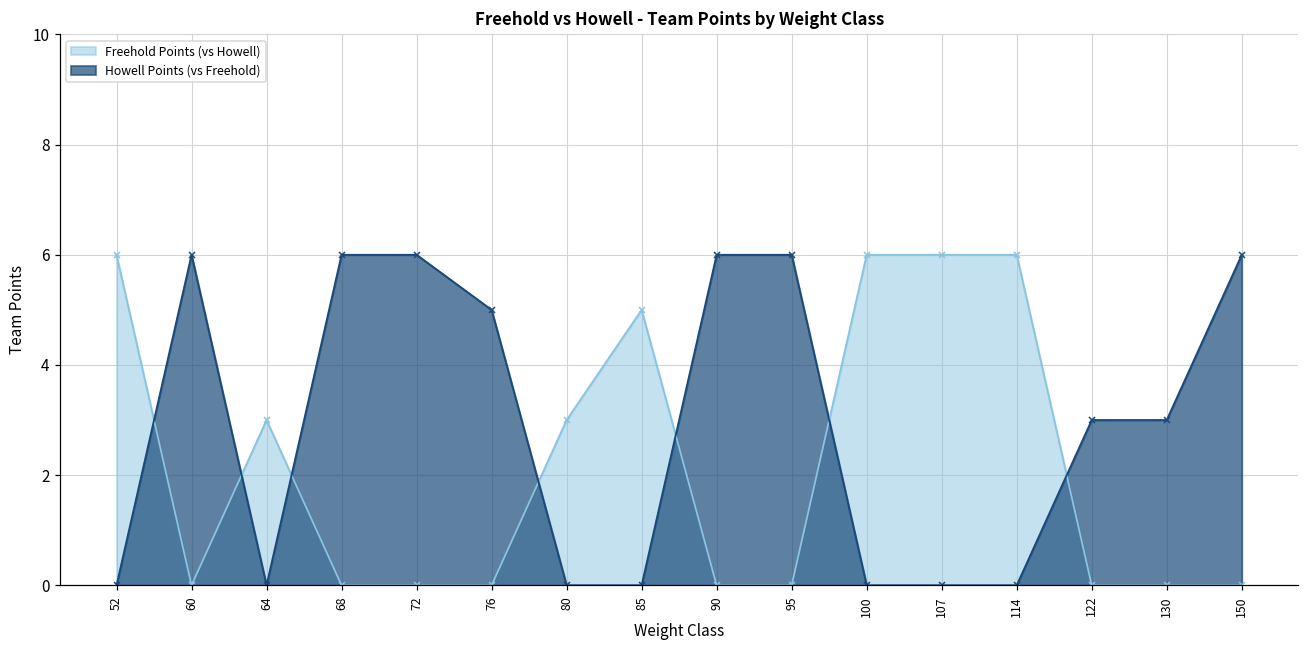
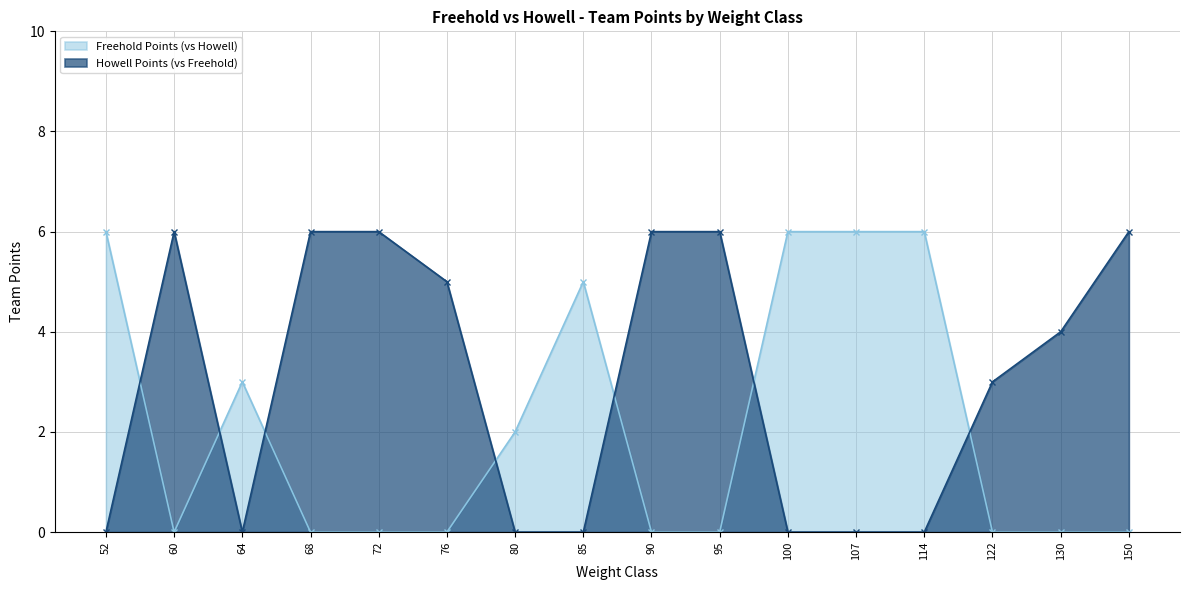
  {
    "Freehold Points (vs Howell)": {
      "52": 6,
      "60": 0,
      "64": 3,
      "68": 0,
      "72": 0,
      "76": 0,
-     "80": 3,
+     "80": 2,
      "85": 5,
      "90": 0,
      "95": 0,
      "100": 6,
      "107": 6,
      "114": 6,
      "122": 0,
      "130": 0,
      "150": 0
    },
    "Howell Points (vs Freehold)": {
      "52": 0,
      "60": 6,
      "64": 0,
      "68": 6,
      "72": 6,
      "76": 5,
      "80": 0,
      "85": 0,
      "90": 6,
      "95": 6,
      "100": 0,
      "107": 0,
      "114": 0,
      "122": 3,
-     "130": 3,
+     "130": 4,
      "150": 6
    }
  }
